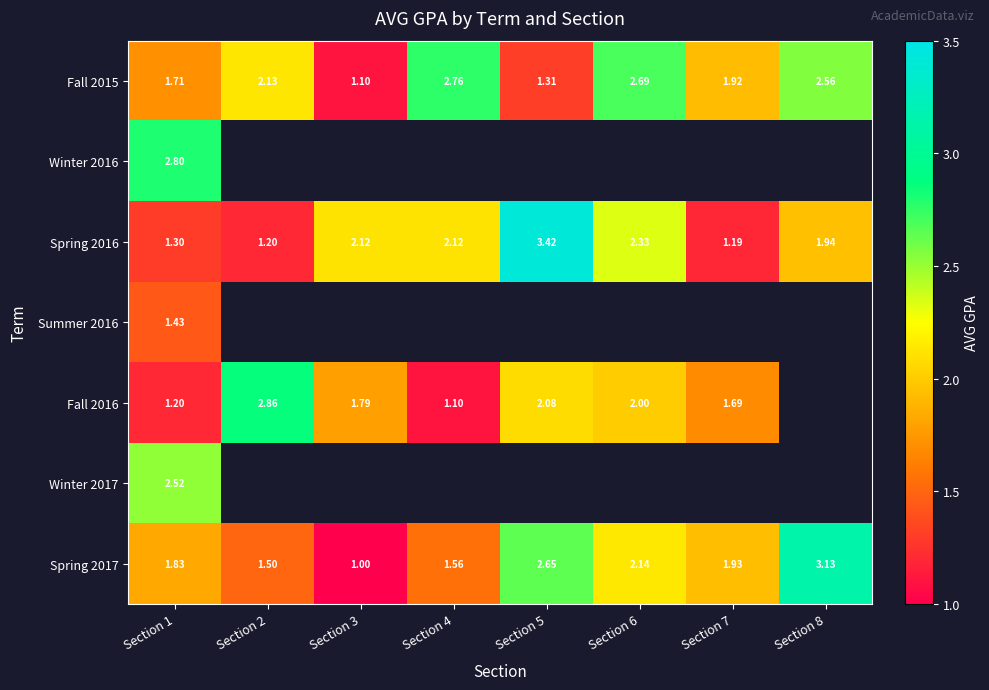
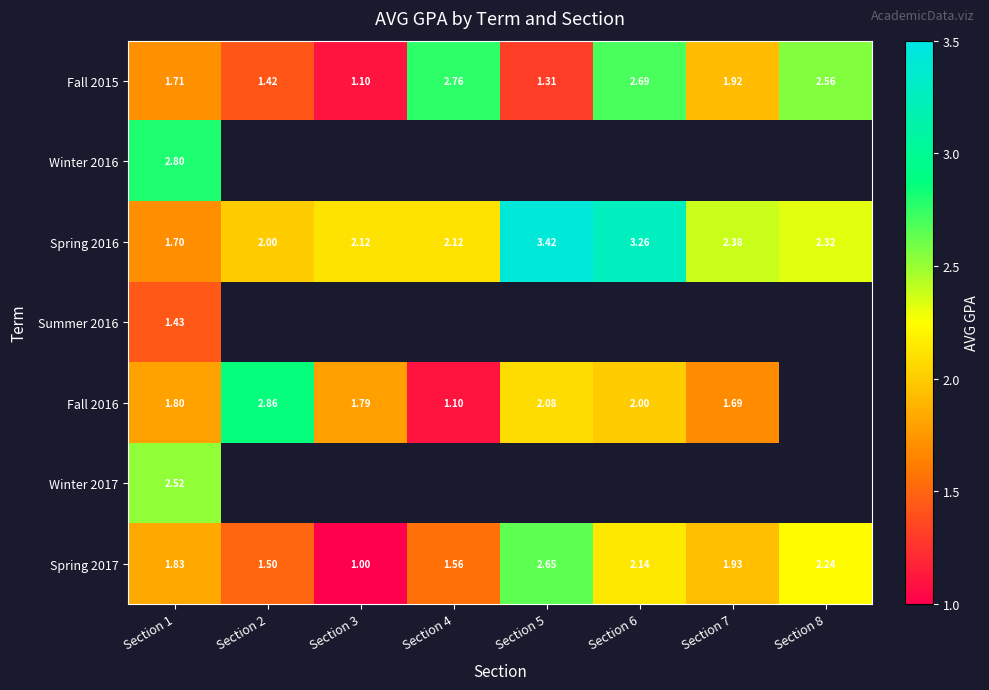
  {
    "Fall 2015": {
      "Section 1": 1.71,
-     "Section 2": 2.13,
+     "Section 2": 1.42,
      "Section 3": 1.10,
      "Section 4": 2.76,
      "Section 5": 1.31,
      "Section 6": 2.69,
      "Section 7": 1.92,
      "Section 8": 2.56
    },
    "Winter 2016": {
      "Section 1": 2.80
    },
    "Spring 2016": {
-     "Section 1": 1.30,
-     "Section 2": 1.20,
+     "Section 1": 1.70,
+     "Section 2": 2.00,
      "Section 3": 2.12,
      "Section 4": 2.12,
      "Section 5": 3.42,
-     "Section 6": 2.33,
-     "Section 7": 1.19,
-     "Section 8": 1.94
+     "Section 6": 3.26,
+     "Section 7": 2.38,
+     "Section 8": 2.32
    },
    "Summer 2016": {
      "Section 1": 1.43
    },
    "Fall 2016": {
-     "Section 1": 1.20,
+     "Section 1": 1.80,
      "Section 2": 2.86,
      "Section 3": 1.79,
      "Section 4": 1.10,
      "Section 5": 2.08,
      "Section 6": 2.00,
      "Section 7": 1.69
    },
    "Winter 2017": {
      "Section 1": 2.52
    },
    "Spring 2017": {
      "Section 1": 1.83,
      "Section 2": 1.50,
      "Section 3": 1.00,
      "Section 4": 1.56,
      "Section 5": 2.65,
      "Section 6": 2.14,
      "Section 7": 1.93,
-     "Section 8": 3.13
+     "Section 8": 2.24
    }
  }
